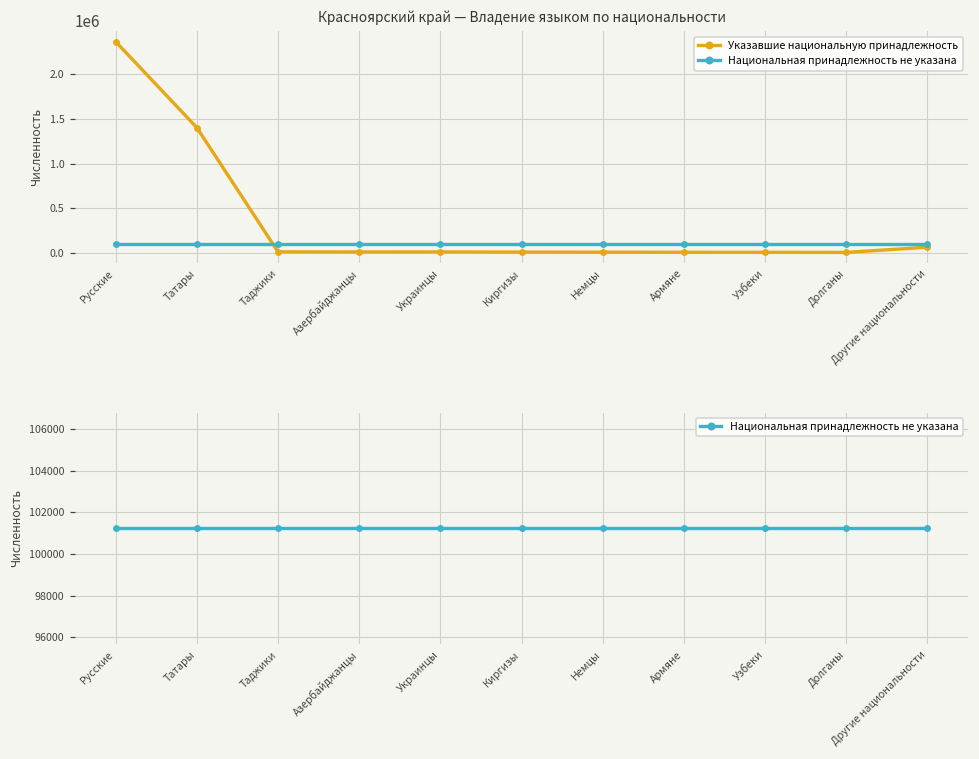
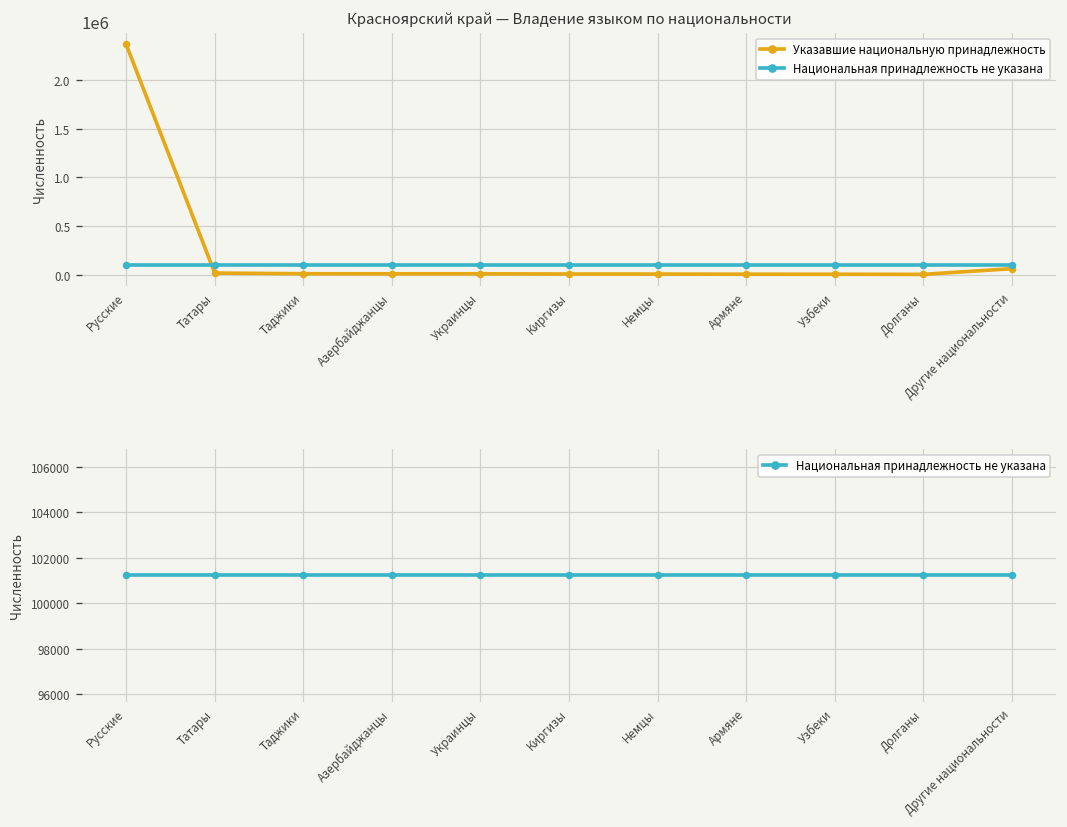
  {
    "Красноярский край — Владение языком по национальности": {
      "Указавшие национальную принадлежность": {
        "Русские": 2400000,
-       "Татары": 1400000,
+       "Татары": 0,
        "Таджики": 0,
        "Азербайджанцы": 0,
        "Украинцы": 0,
        "Киргизы": 0,
        "Немцы": 0,
        "Армяне": 0,
        "Узбеки": 0,
        "Долганы": 0,
        "Другие национальности": 100000
      },
      "Национальная принадлежность не указана": {
        "Русские": 100000,
        "Татары": 100000,
        "Таджики": 100000,
        "Азербайджанцы": 100000,
        "Украинцы": 100000,
        "Киргизы": 100000,
        "Немцы": 100000,
        "Армяне": 100000,
        "Узбеки": 100000,
        "Долганы": 100000,
        "Другие национальности": 100000
      }
    }
  }
